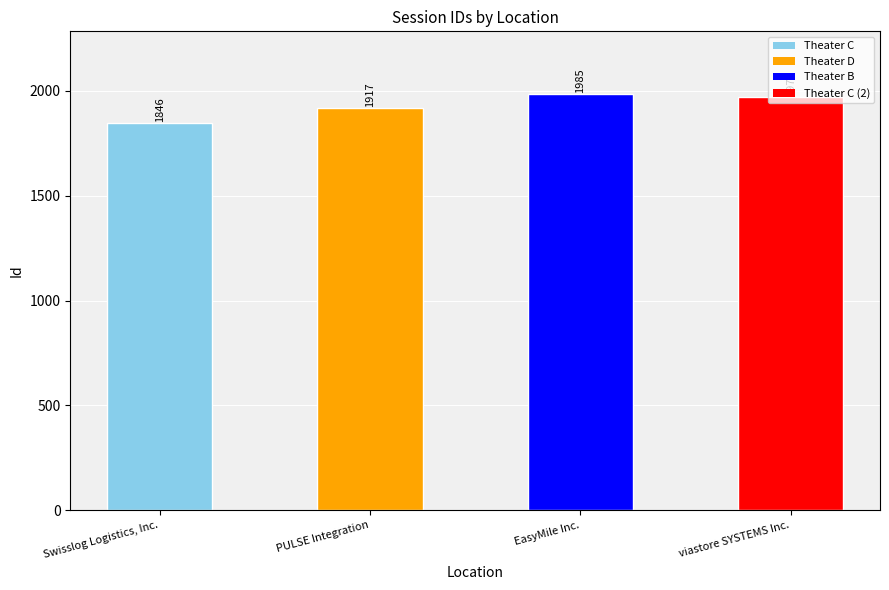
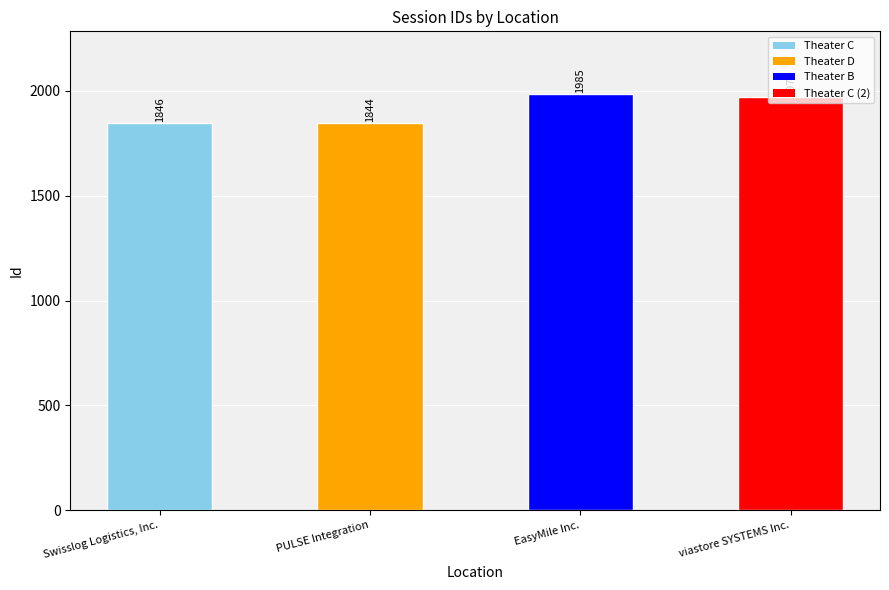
  {
    "Swisslog Logistics, Inc.": 1846,
-   "PULSE Integration": 1917,
+   "PULSE Integration": 1844,
    "EasyMile Inc.": 1985
  }
